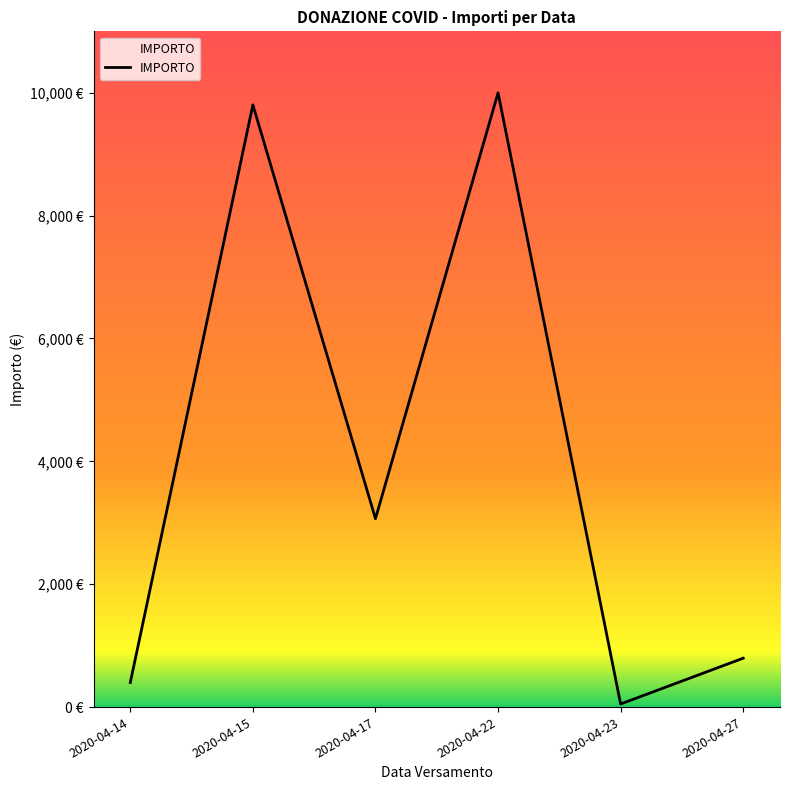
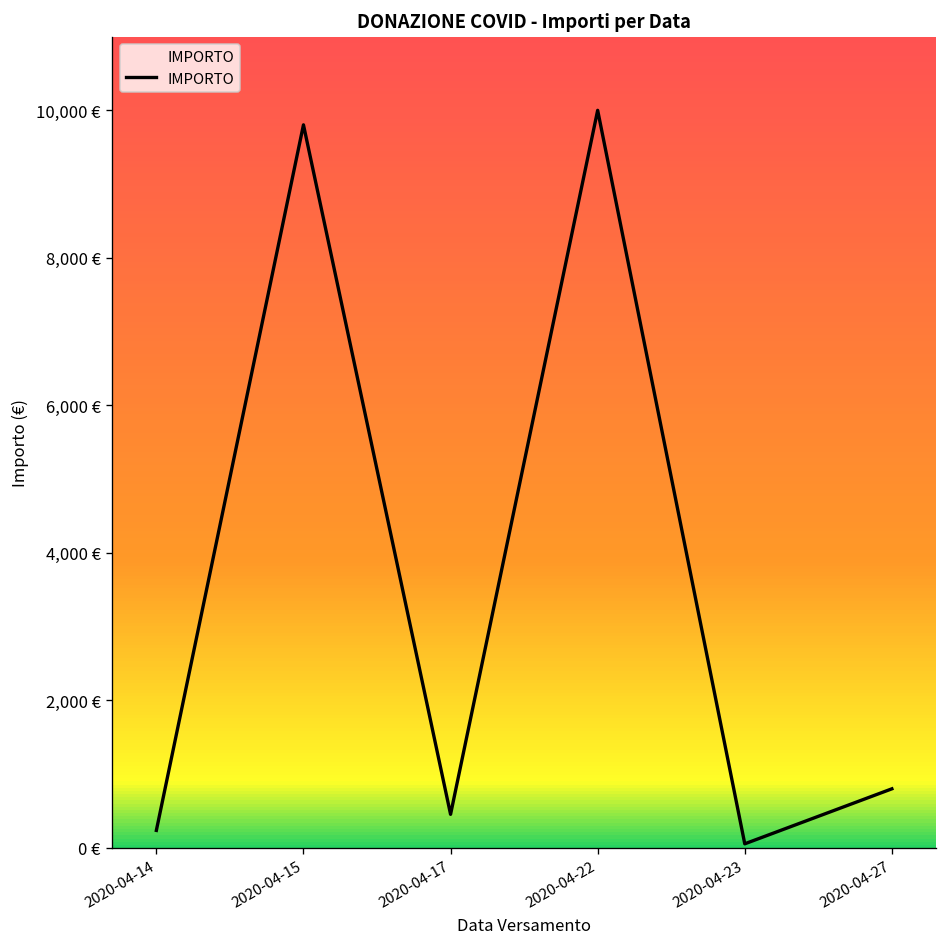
  {
-   "2020-04-14": "400 €",
+   "2020-04-14": "200 €",
    "2020-04-15": "9,800 €",
-   "2020-04-17": "3,100 €",
+   "2020-04-17": "500 €",
    "2020-04-22": "10,000 €",
    "2020-04-23": "100 €",
    "2020-04-27": "800 €"
  }
